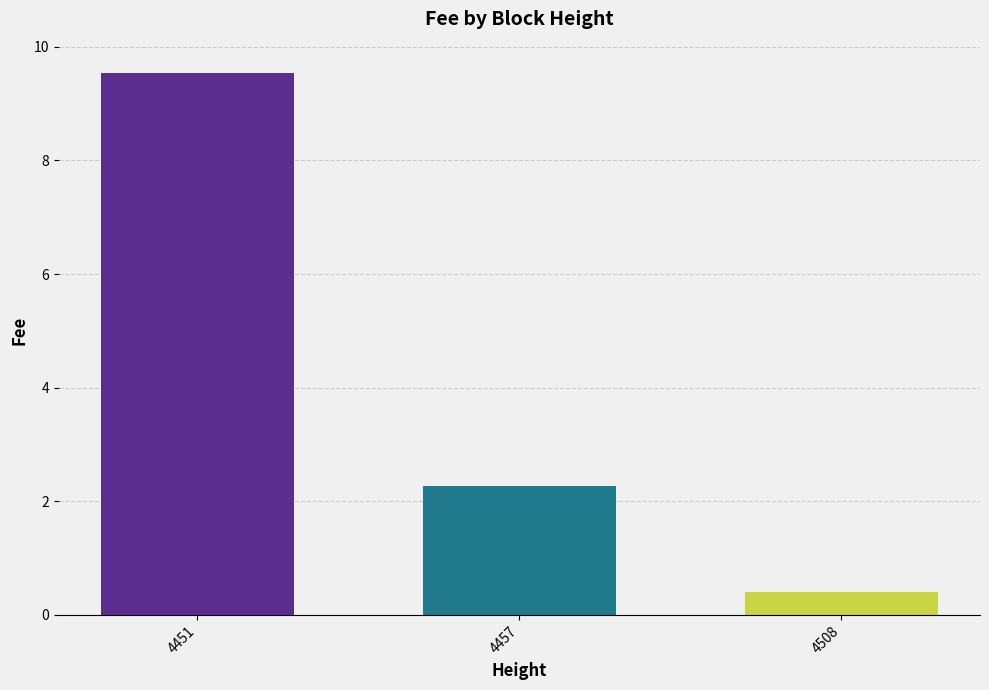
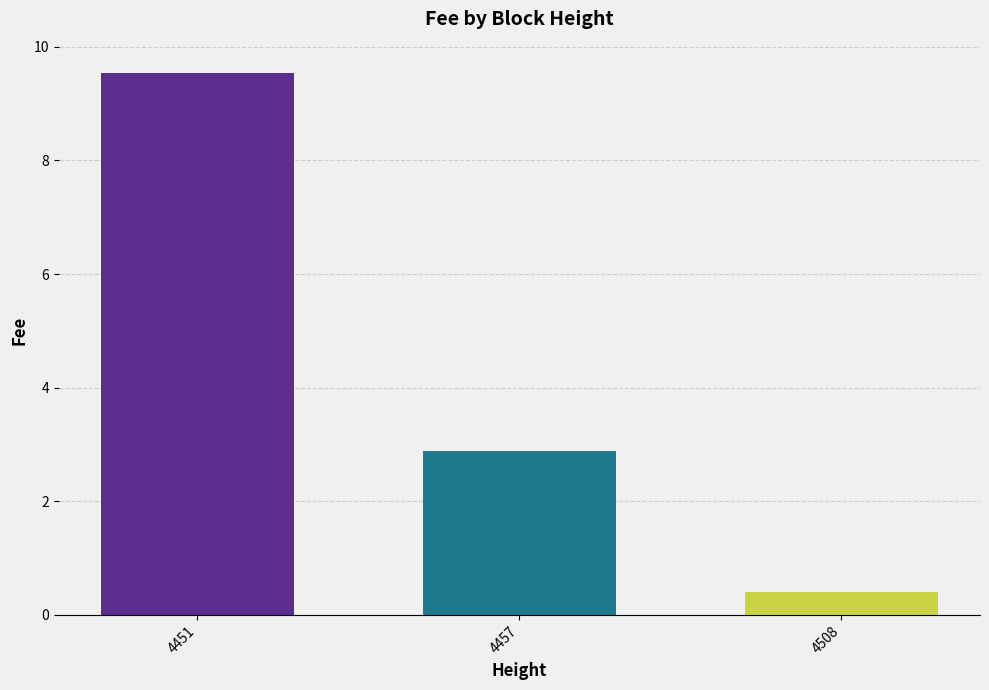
  {
    "4451": 9.5,
-   "4457": 2.3,
+   "4457": 2.9,
    "4508": 0.4
  }
